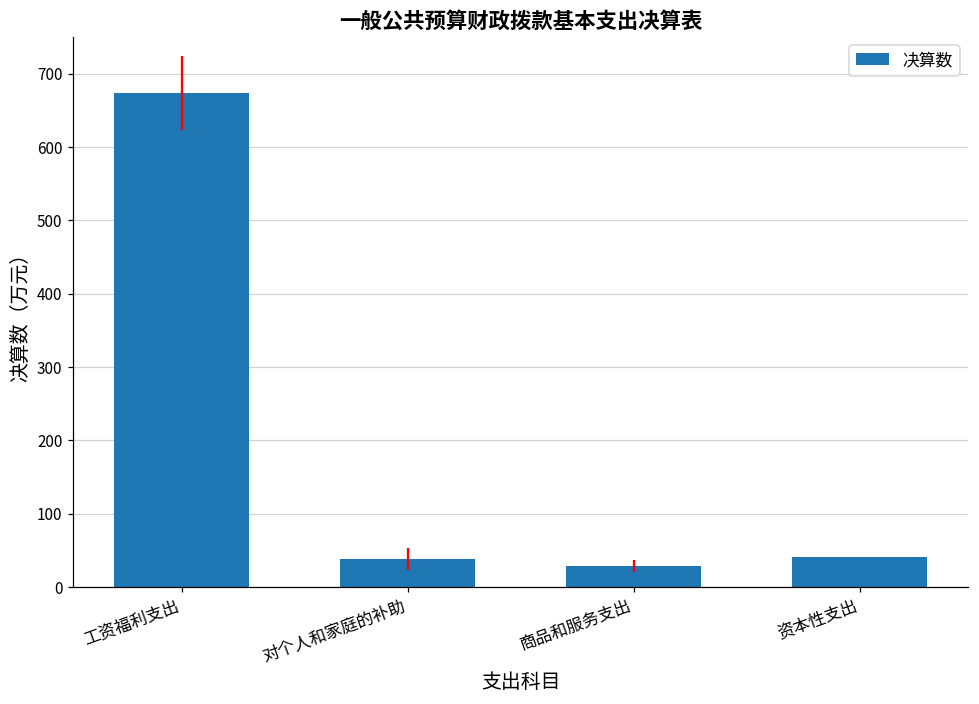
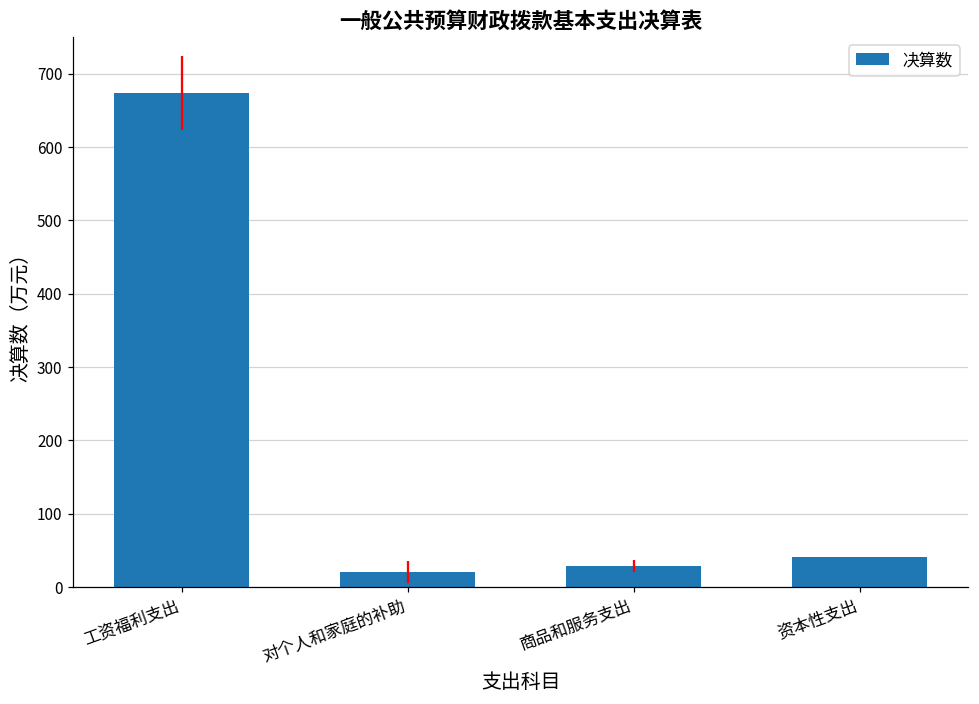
  {
    "工资福利支出": 670,
-   "对个人和家庭的补助": 40,
+   "对个人和家庭的补助": 20,
    "商品和服务支出": 30,
    "资本性支出": 40
  }
